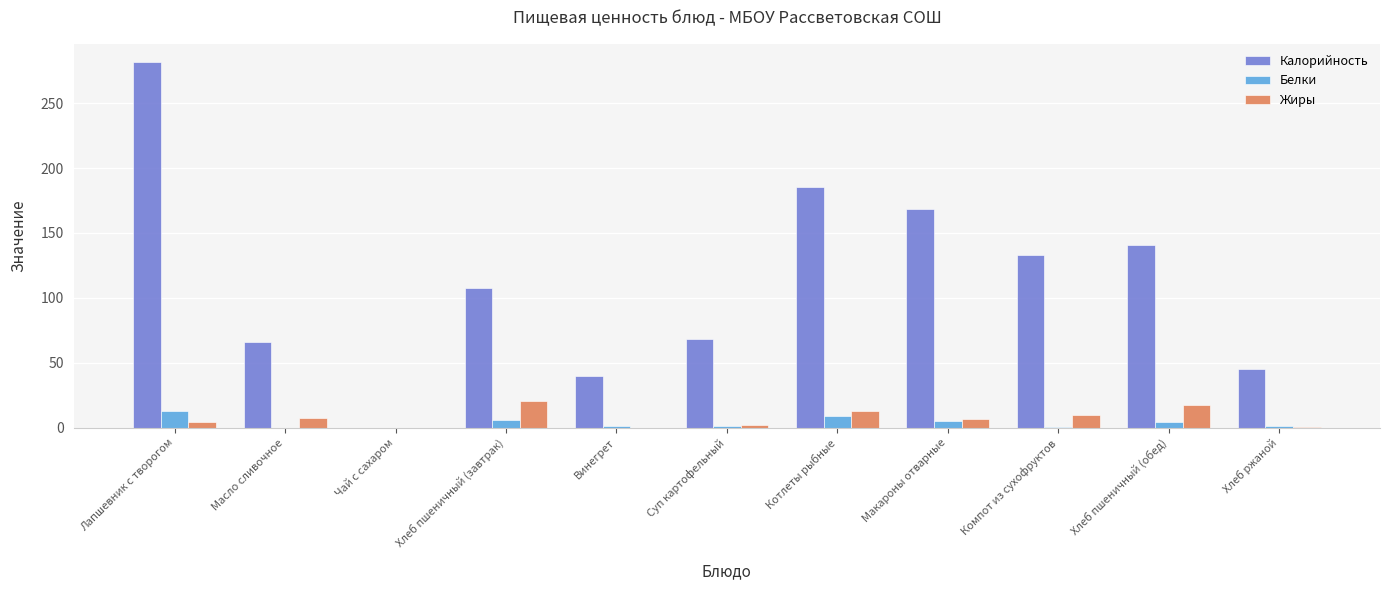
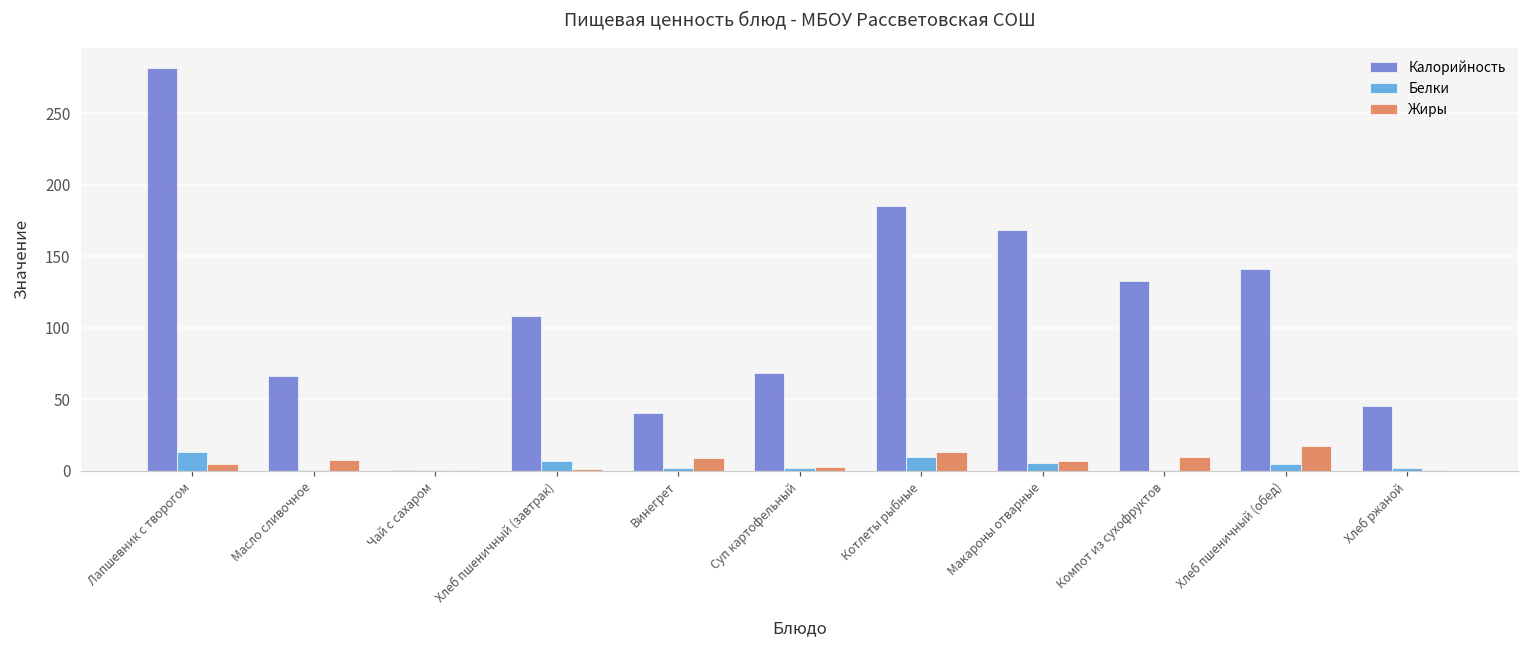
  {
    "Жиры": {
      "Лапшевник с творогом": 4,
      "Масло сливочное": 7,
-     "Хлеб пшеничный (завтрак)": 21,
-     "Винегрет": 0,
+     "Хлеб пшеничный (завтрак)": 1,
+     "Винегрет": 9,
      "Суп картофельный": 2,
      "Котлеты рыбные": 13,
      "Макароны отварные": 7,
      "Компот из сухофруктов": 10,
      "Хлеб пшеничный (обед)": 17
    }
  }
